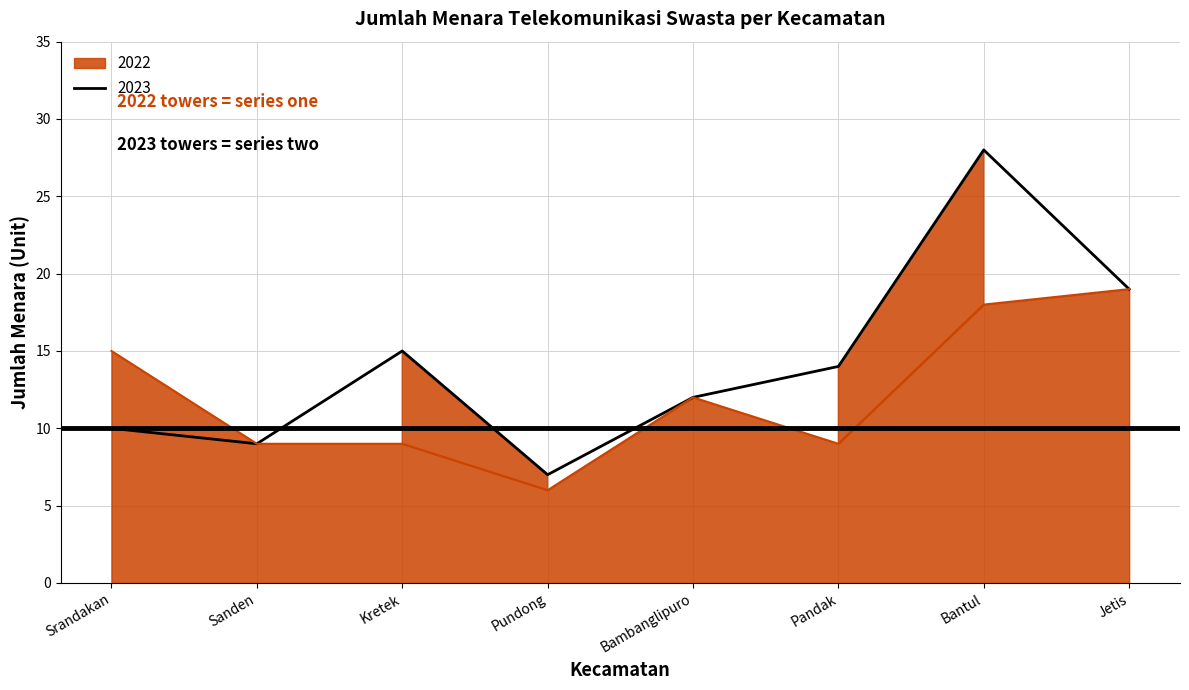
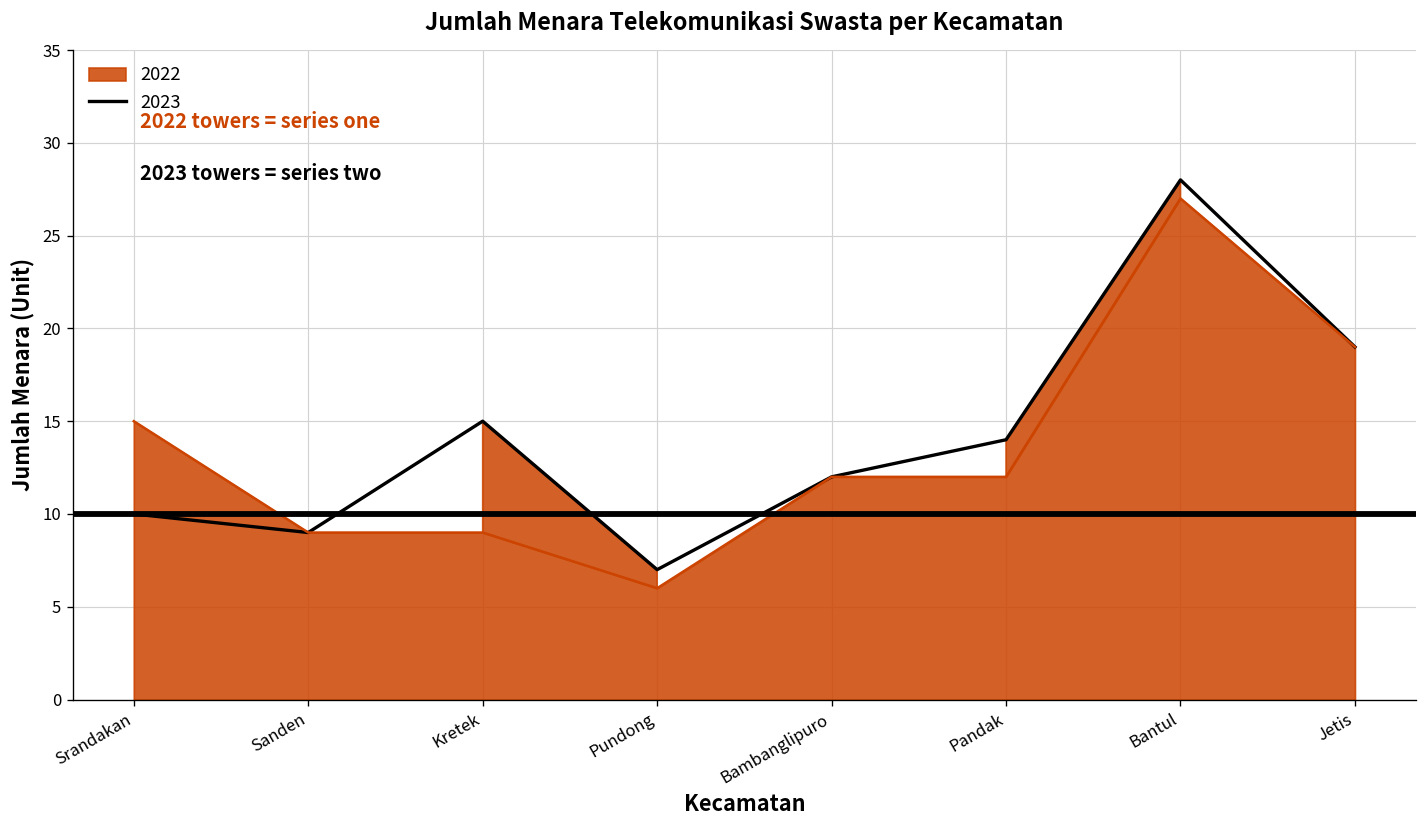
  {
    "2022": {
      "Srandakan": 15,
      "Kretek": 9,
      "Pundong": 6,
-     "Pandak": 9,
-     "Bantul": 18
+     "Pandak": 12,
+     "Bantul": 27
    }
  }
